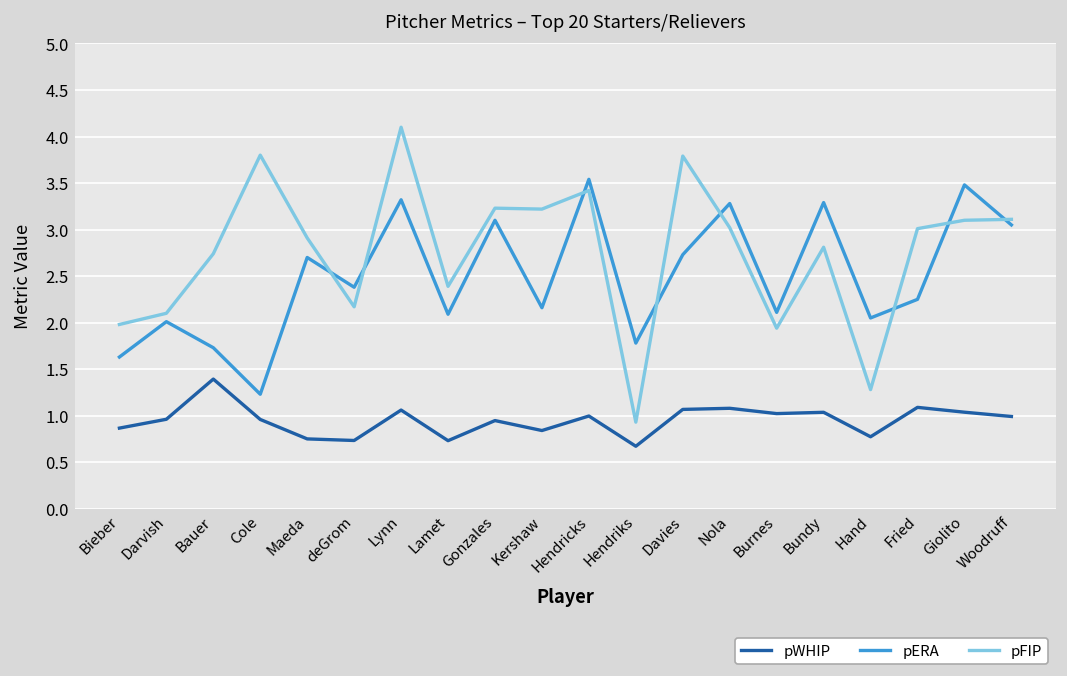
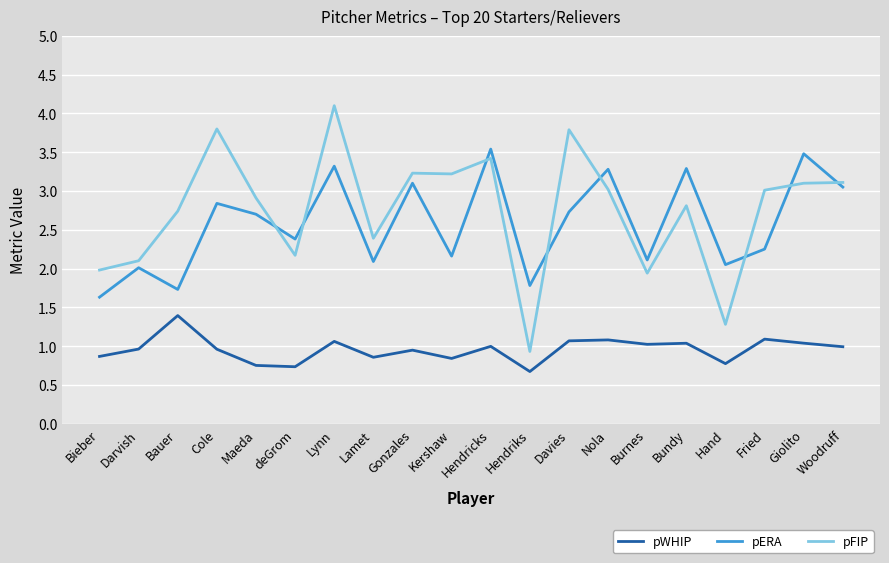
  {
    "pWHIP": {
      "Bieber": 0.9,
      "Darvish": 1.0,
      "Bauer": 1.4,
      "Cole": 1.0,
      "Maeda": 0.8,
      "deGrom": 0.7,
      "Lynn": 1.1,
-     "Lamet": 0.7,
+     "Lamet": 0.9,
      "Gonzales": 0.9,
      "Kershaw": 0.8,
      "Hendricks": 1.0,
      "Hendriks": 0.7,
      "Davies": 1.1,
      "Nola": 1.1,
      "Burnes": 1.0,
      "Bundy": 1.0,
      "Hand": 0.8,
      "Fried": 1.1,
      "Giolito": 1.0,
      "Woodruff": 1.0
    },
    "pERA": {
      "Bieber": 1.6,
      "Darvish": 2.0,
      "Bauer": 1.7,
-     "Cole": 1.2,
+     "Cole": 2.8,
      "Maeda": 2.7,
      "deGrom": 2.4,
      "Lynn": 3.3,
      "Lamet": 2.1,
      "Gonzales": 3.1,
      "Kershaw": 2.2,
      "Hendricks": 3.5,
      "Hendriks": 1.8,
      "Davies": 2.7,
      "Nola": 3.3,
      "Burnes": 2.1,
      "Bundy": 3.3,
      "Hand": 2.1,
      "Fried": 2.3,
      "Giolito": 3.5,
      "Woodruff": 3.1
    },
    "pFIP": {
      "Bieber": 2.0,
      "Darvish": 2.1,
      "Bauer": 2.7,
      "Cole": 3.8,
      "Maeda": 2.9,
      "deGrom": 2.2,
      "Lynn": 4.1,
      "Lamet": 2.4,
      "Gonzales": 3.2,
      "Kershaw": 3.2,
      "Hendricks": 3.4,
      "Hendriks": 0.9,
      "Davies": 3.8,
      "Nola": 3.0,
      "Burnes": 1.9,
      "Bundy": 2.8,
      "Hand": 1.3,
      "Fried": 3.0,
      "Giolito": 3.1,
      "Woodruff": 3.1
    }
  }
